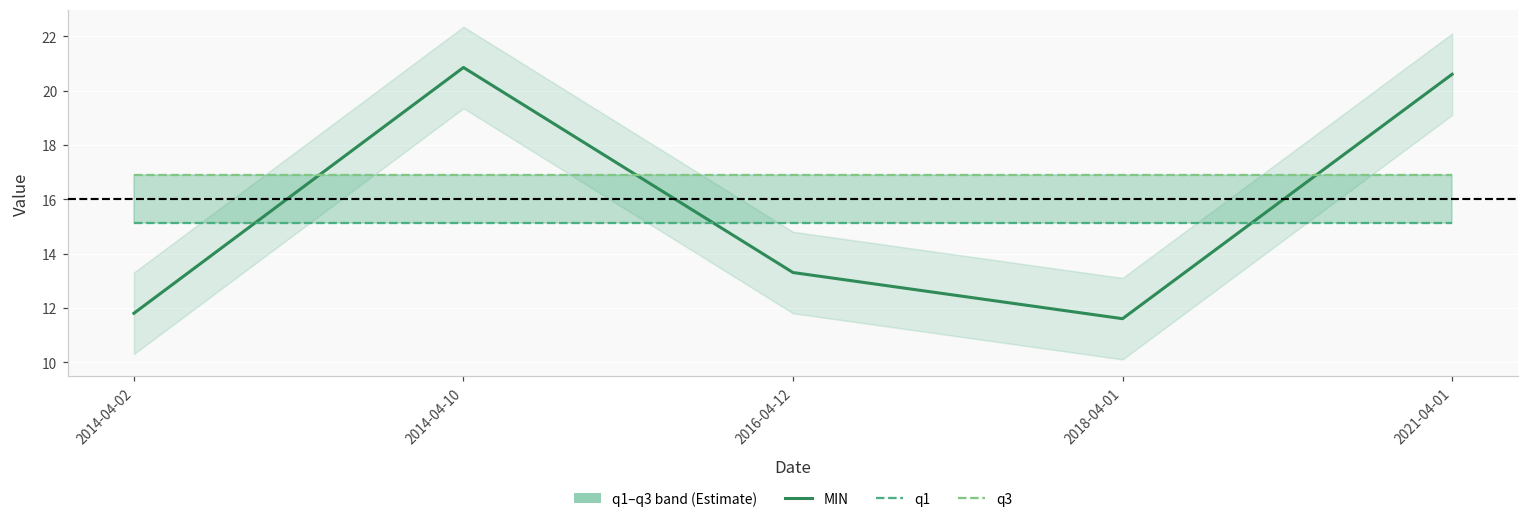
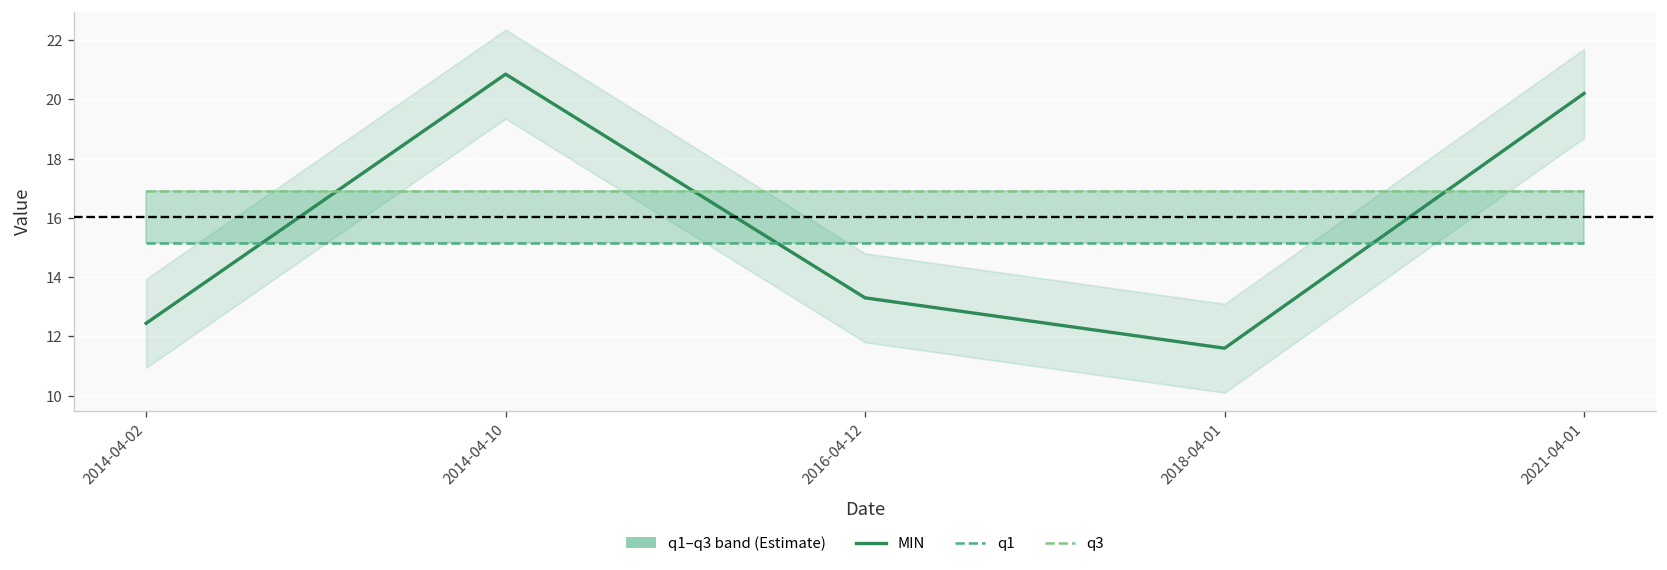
  {
    "MIN": {
-     "2014-04-02": 11.8,
+     "2014-04-02": 12.4,
      "2014-04-10": 20.9,
      "2016-04-12": 13.3,
      "2018-04-01": 11.6,
-     "2021-04-01": 20.6
+     "2021-04-01": 20.2
    }
  }
